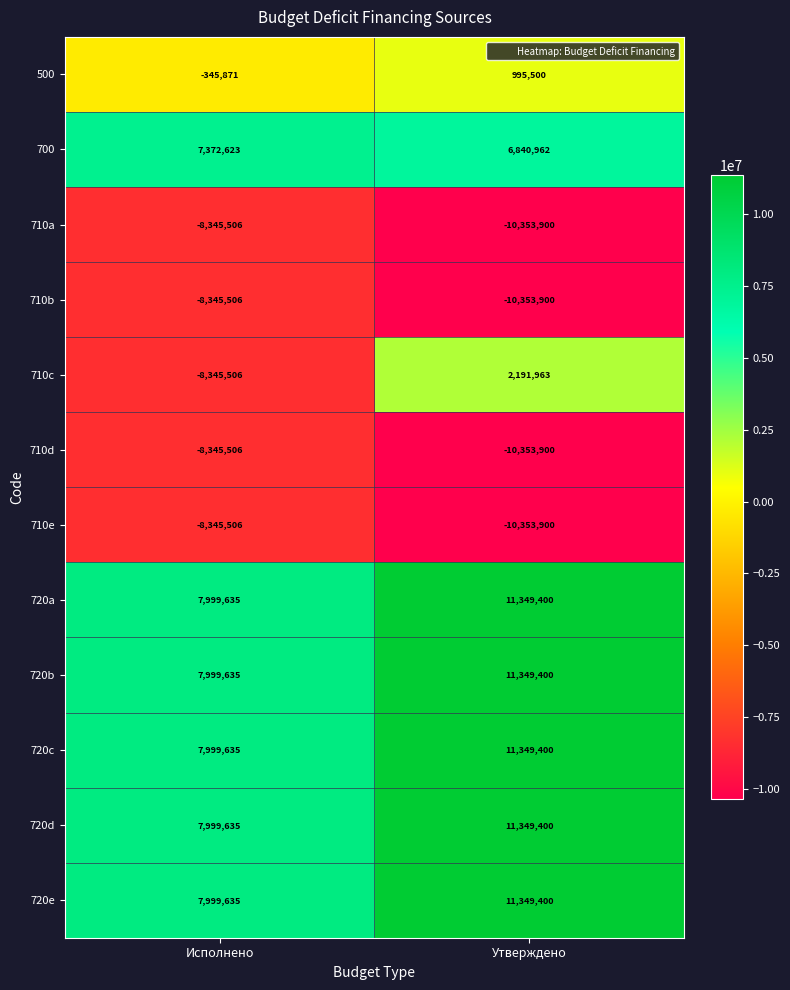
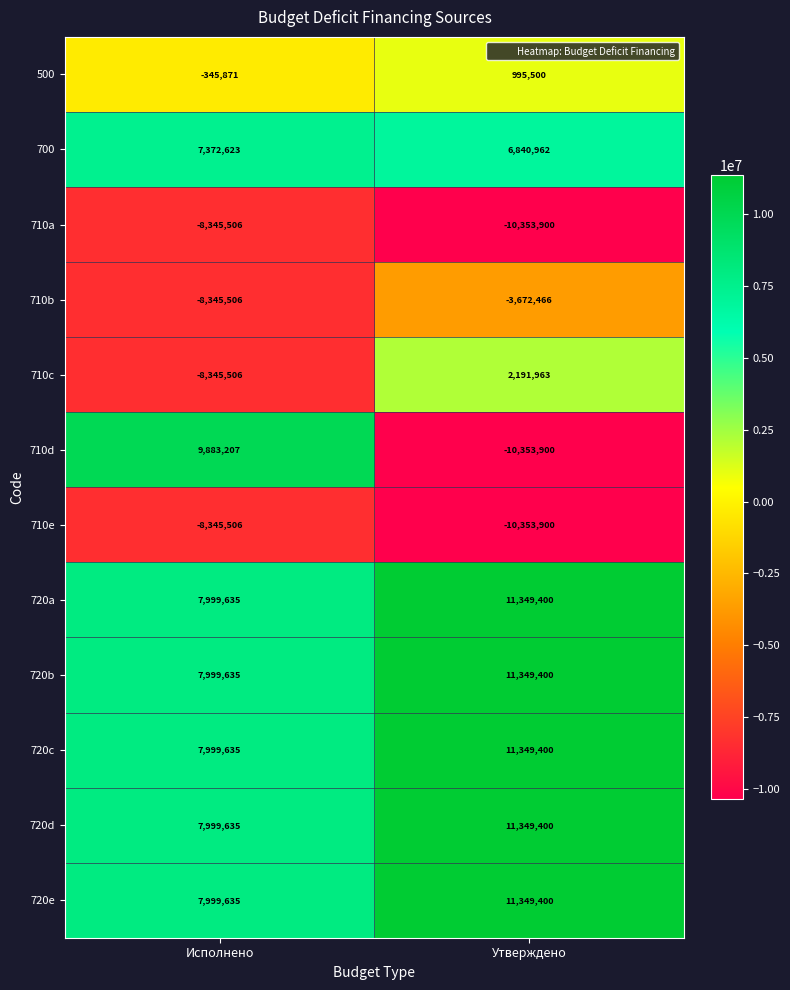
  {
    "500": {
      "Исполнено": "-345,871",
      "Утверждено": "995,500"
    },
    "700": {
      "Исполнено": "7,372,623",
      "Утверждено": "6,840,962"
    },
    "710a": {
      "Исполнено": "-8,345,506",
      "Утверждено": "-10,353,900"
    },
    "710b": {
      "Исполнено": "-8,345,506",
-     "Утверждено": "-10,353,900"
+     "Утверждено": "-3,672,466"
    },
    "710c": {
      "Исполнено": "-8,345,506",
      "Утверждено": "2,191,963"
    },
    "710d": {
-     "Исполнено": "-8,345,506",
+     "Исполнено": "9,883,207",
      "Утверждено": "-10,353,900"
    },
    "710e": {
      "Исполнено": "-8,345,506",
      "Утверждено": "-10,353,900"
    },
    "720a": {
      "Исполнено": "7,999,635",
      "Утверждено": "11,349,400"
    },
    "720b": {
      "Исполнено": "7,999,635",
      "Утверждено": "11,349,400"
    },
    "720c": {
      "Исполнено": "7,999,635",
      "Утверждено": "11,349,400"
    },
    "720d": {
      "Исполнено": "7,999,635",
      "Утверждено": "11,349,400"
    },
    "720e": {
      "Исполнено": "7,999,635",
      "Утверждено": "11,349,400"
    }
  }
